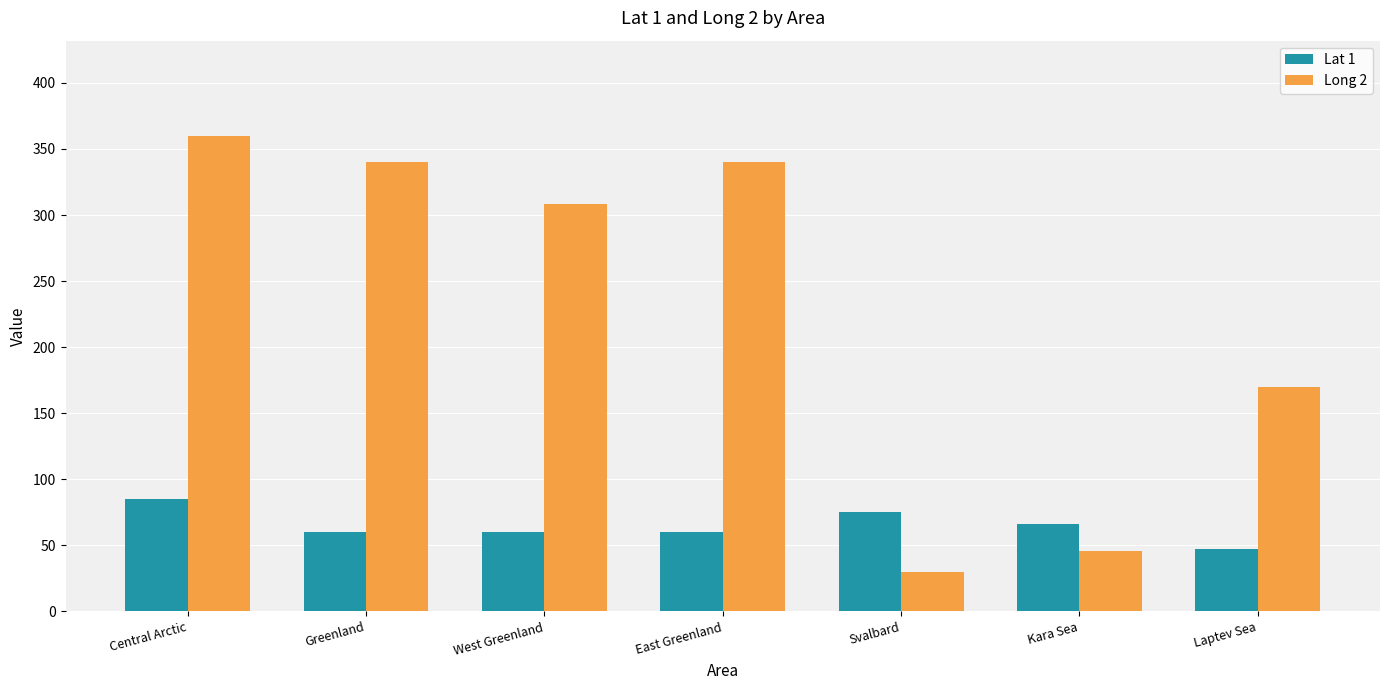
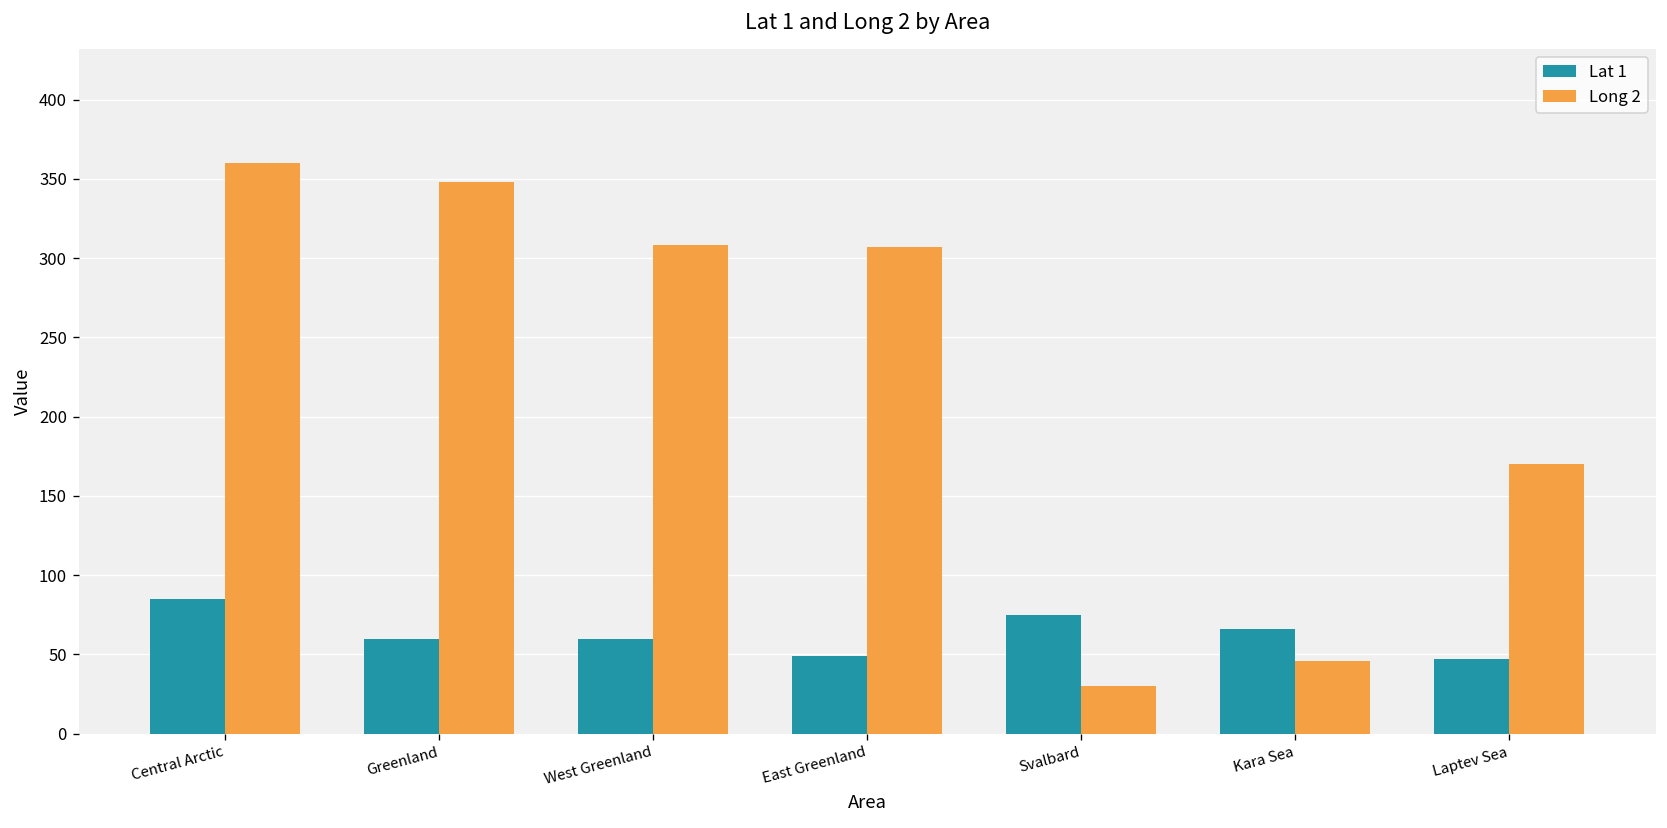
  {
    "Lat 1": {
      "Central Arctic": 85,
      "Greenland": 60,
      "West Greenland": 60,
-     "East Greenland": 60,
+     "East Greenland": 49,
      "Svalbard": 75,
      "Kara Sea": 66,
      "Laptev Sea": 47
    },
    "Long 2": {
      "Central Arctic": 360,
-     "Greenland": 340,
+     "Greenland": 348,
      "West Greenland": 308,
-     "East Greenland": 340,
+     "East Greenland": 307,
      "Svalbard": 30,
      "Kara Sea": 46,
      "Laptev Sea": 170
    }
  }
